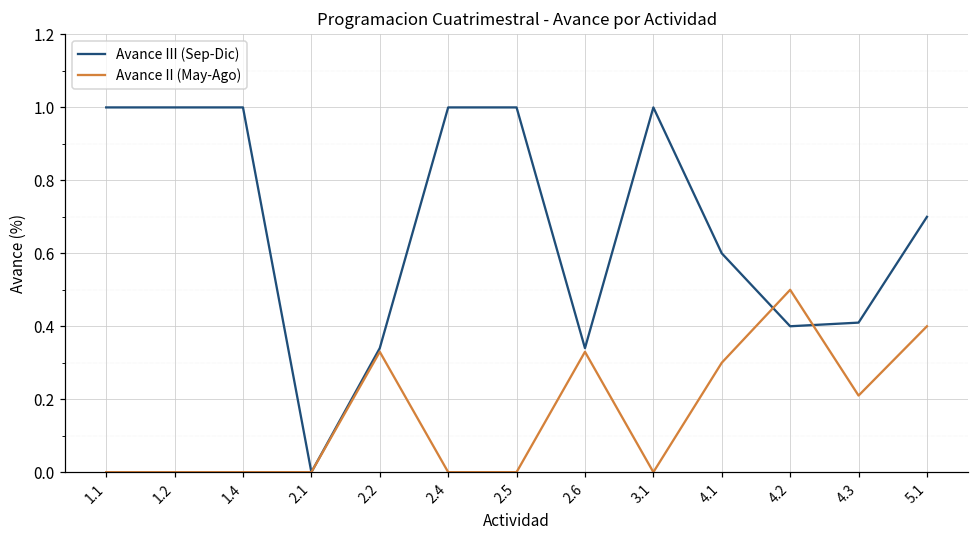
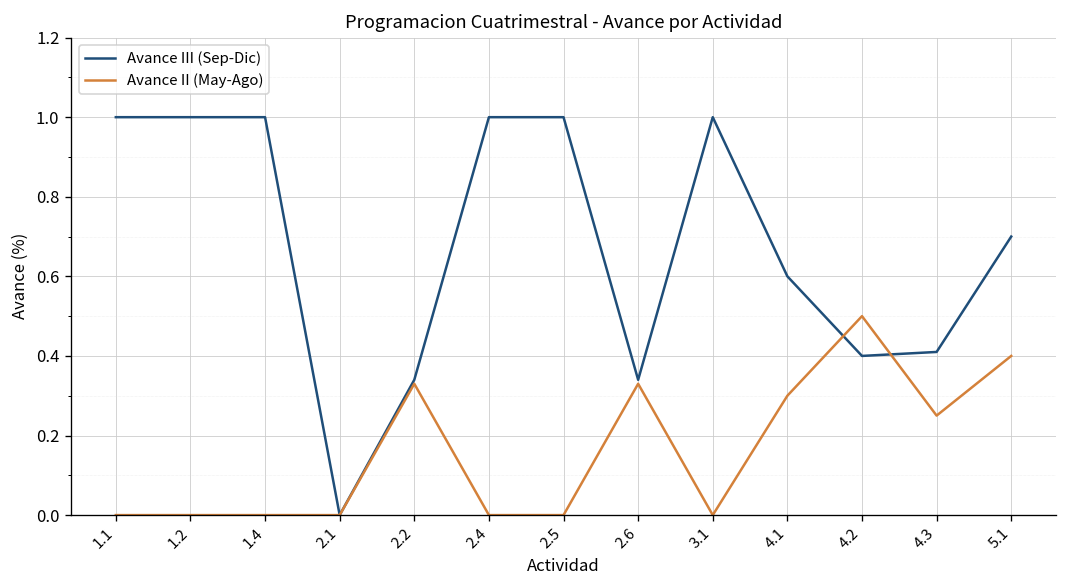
  {
    "Avance III (Sep-Dic)": {
      "1.1": 1.00,
      "1.2": 1.00,
      "1.4": 1.00,
      "2.2": 0.34,
      "2.4": 1.00,
      "2.5": 1.00,
      "2.6": 0.34,
      "3.1": 1.00,
      "4.1": 0.60,
      "4.2": 0.40,
      "4.3": 0.41,
      "5.1": 0.70
    },
    "Avance II (May-Ago)": {
      "1.1": 0.00,
      "1.2": 0.00,
      "1.4": 0.00,
      "2.2": 0.33,
      "2.4": 0.00,
      "2.5": 0.00,
      "2.6": 0.33,
      "3.1": 0.00,
      "4.1": 0.30,
      "4.2": 0.50,
-     "4.3": 0.21,
+     "4.3": 0.25,
      "5.1": 0.40
    }
  }
